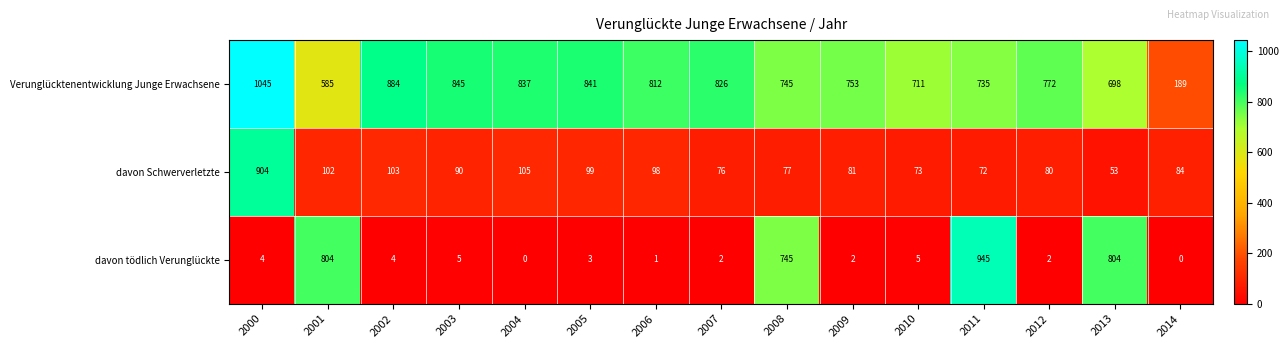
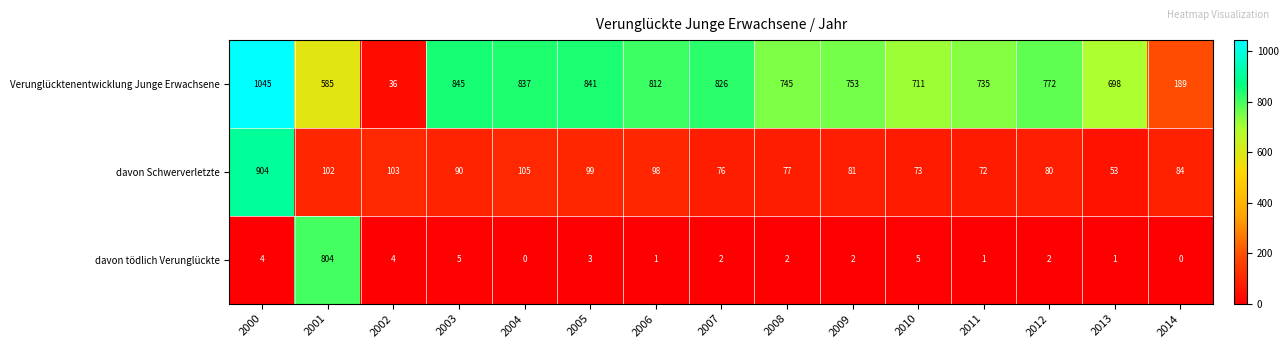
  {
    "Verunglücktenentwicklung Junge Erwachsene": {
      "2000": 1045,
      "2001": 585,
-     "2002": 884,
+     "2002": 36,
      "2003": 845,
      "2004": 837,
      "2005": 841,
      "2006": 812,
      "2007": 826,
      "2008": 745,
      "2009": 753,
      "2010": 711,
      "2011": 735,
      "2012": 772,
      "2013": 698,
      "2014": 189
    },
    "davon Schwerverletzte": {
      "2000": 904,
      "2001": 102,
      "2002": 103,
      "2003": 90,
      "2004": 105,
      "2005": 99,
      "2006": 98,
      "2007": 76,
      "2008": 77,
      "2009": 81,
      "2010": 73,
      "2011": 72,
      "2012": 80,
      "2013": 53,
      "2014": 84
    },
    "davon tödlich Verunglückte": {
      "2000": 4,
      "2001": 804,
      "2002": 4,
      "2003": 5,
      "2004": 0,
      "2005": 3,
      "2006": 1,
      "2007": 2,
-     "2008": 745,
+     "2008": 2,
      "2009": 2,
      "2010": 5,
-     "2011": 945,
+     "2011": 1,
      "2012": 2,
-     "2013": 804,
+     "2013": 1,
      "2014": 0
    }
  }
